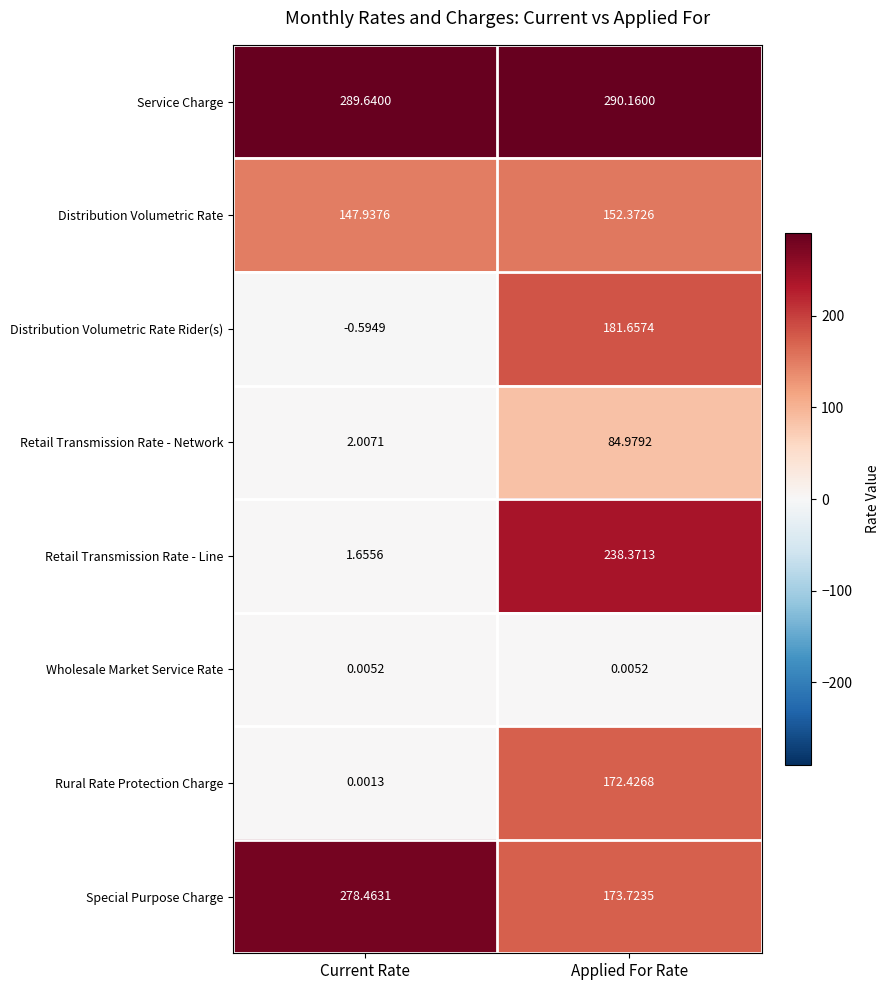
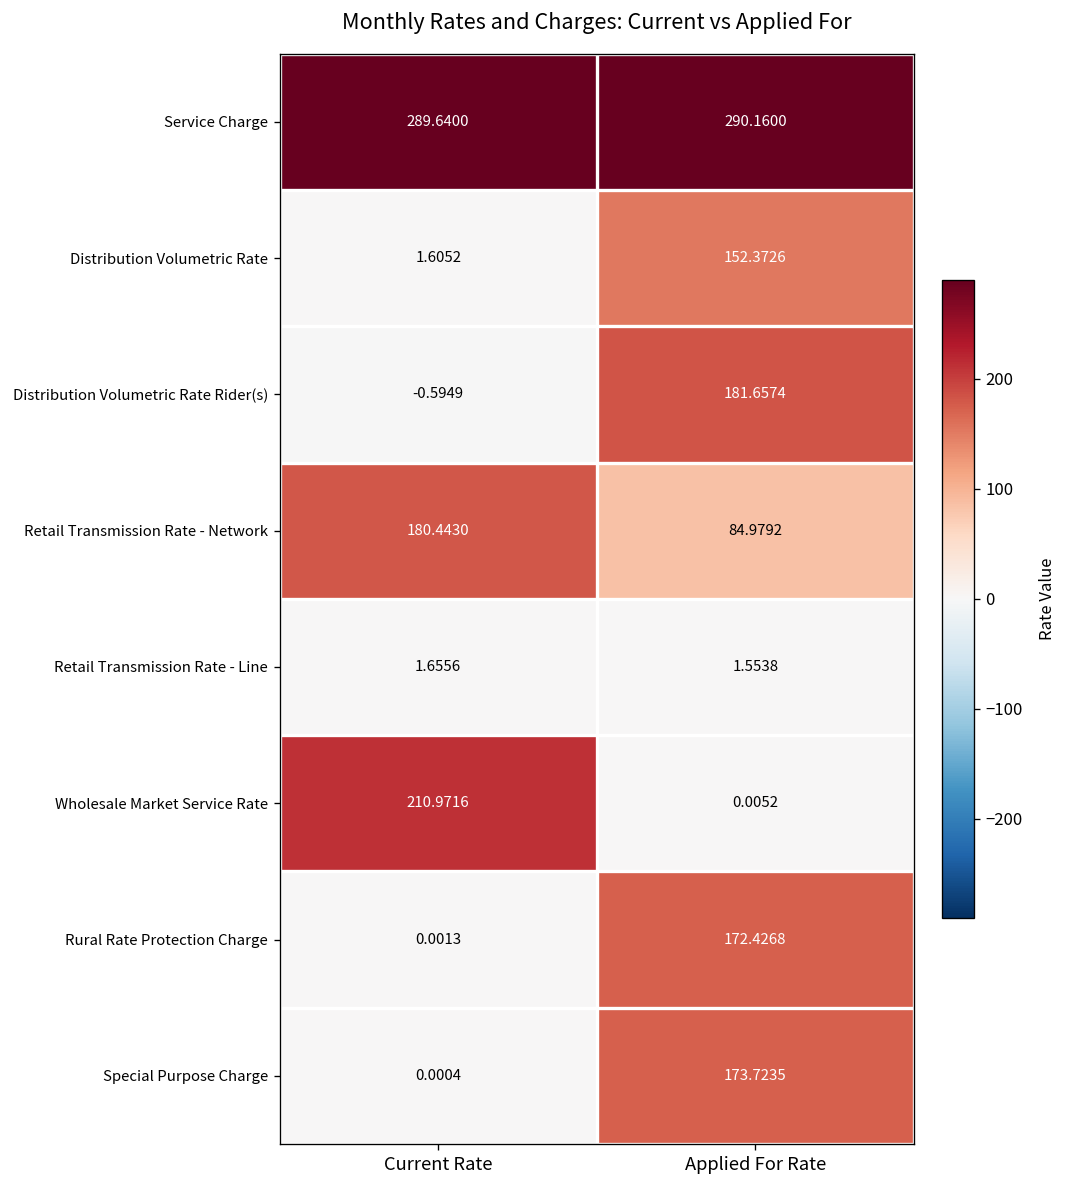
  {
    "Service Charge": {
      "Current Rate": 289.6400,
      "Applied For Rate": 290.1600
    },
    "Distribution Volumetric Rate": {
-     "Current Rate": 147.9376,
+     "Current Rate": 1.6052,
      "Applied For Rate": 152.3726
    },
    "Distribution Volumetric Rate Rider(s)": {
      "Current Rate": -0.5949,
      "Applied For Rate": 181.6574
    },
    "Retail Transmission Rate - Network": {
-     "Current Rate": 2.0071,
+     "Current Rate": 180.4430,
      "Applied For Rate": 84.9792
    },
    "Retail Transmission Rate - Line": {
      "Current Rate": 1.6556,
-     "Applied For Rate": 238.3713
+     "Applied For Rate": 1.5538
    },
    "Wholesale Market Service Rate": {
-     "Current Rate": 0.0052,
+     "Current Rate": 210.9716,
      "Applied For Rate": 0.0052
    },
    "Rural Rate Protection Charge": {
      "Current Rate": 0.0013,
      "Applied For Rate": 172.4268
    },
    "Special Purpose Charge": {
-     "Current Rate": 278.4631,
+     "Current Rate": 0.0004,
      "Applied For Rate": 173.7235
    }
  }
